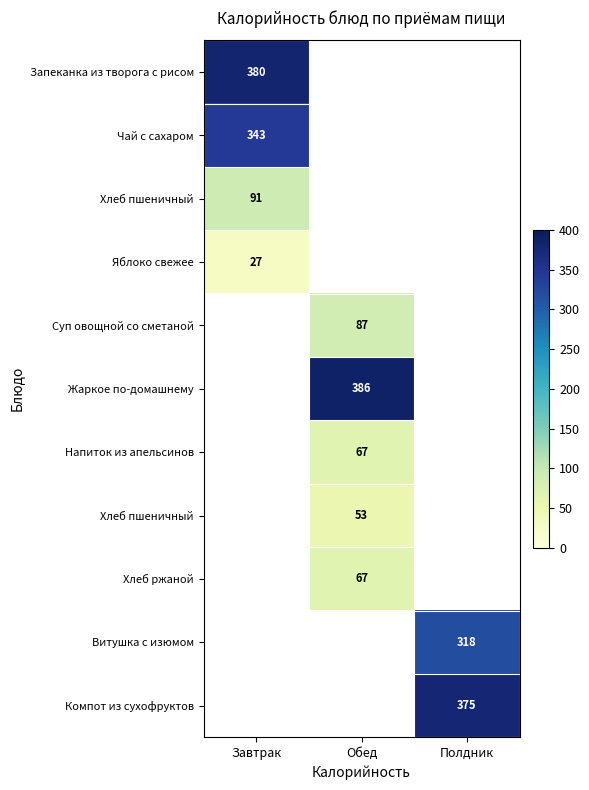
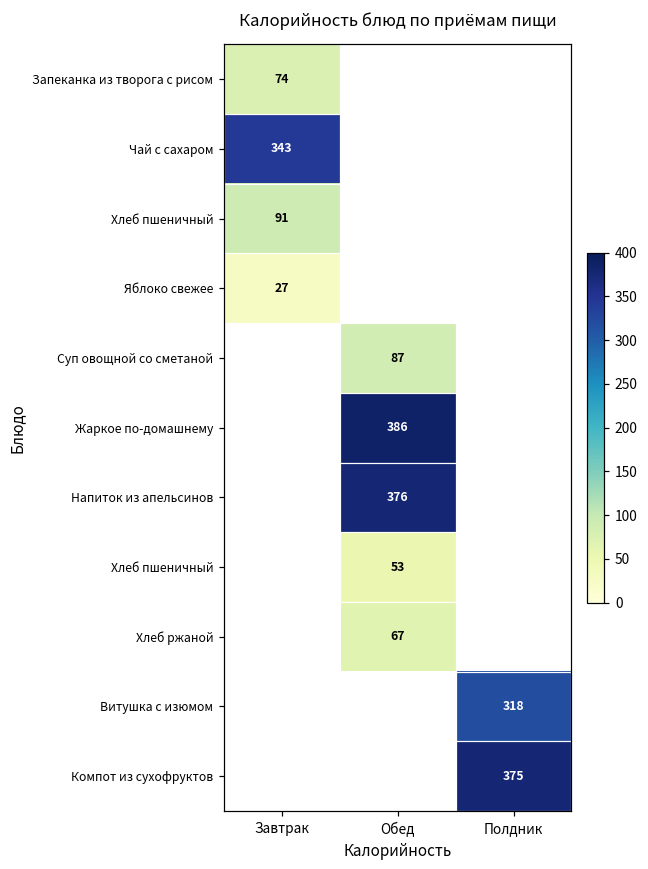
  {
    "Запеканка из творога с рисом": {
-     "Завтрак": 380
+     "Завтрак": 74
    },
    "Чай с сахаром": {
      "Завтрак": 343
    },
    "Хлеб пшеничный": {
      "Завтрак": 91,
      "Обед": 53
    },
    "Яблоко свежее": {
      "Завтрак": 27
    },
    "Суп овощной со сметаной": {
      "Обед": 87
    },
    "Жаркое по-домашнему": {
      "Обед": 386
    },
    "Напиток из апельсинов": {
-     "Обед": 67
+     "Обед": 376
    },
    "Хлеб ржаной": {
      "Обед": 67
    },
    "Витушка с изюмом": {
      "Полдник": 318
    },
    "Компот из сухофруктов": {
      "Полдник": 375
    }
  }
